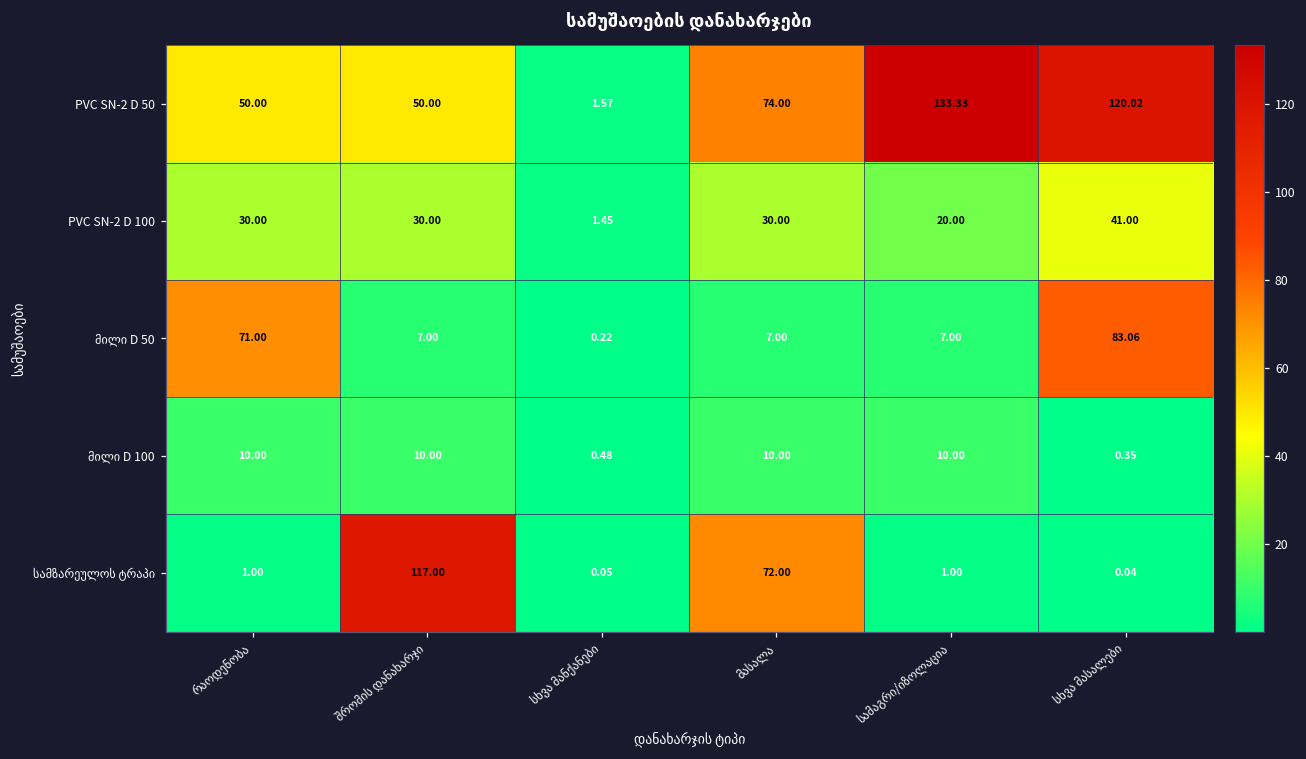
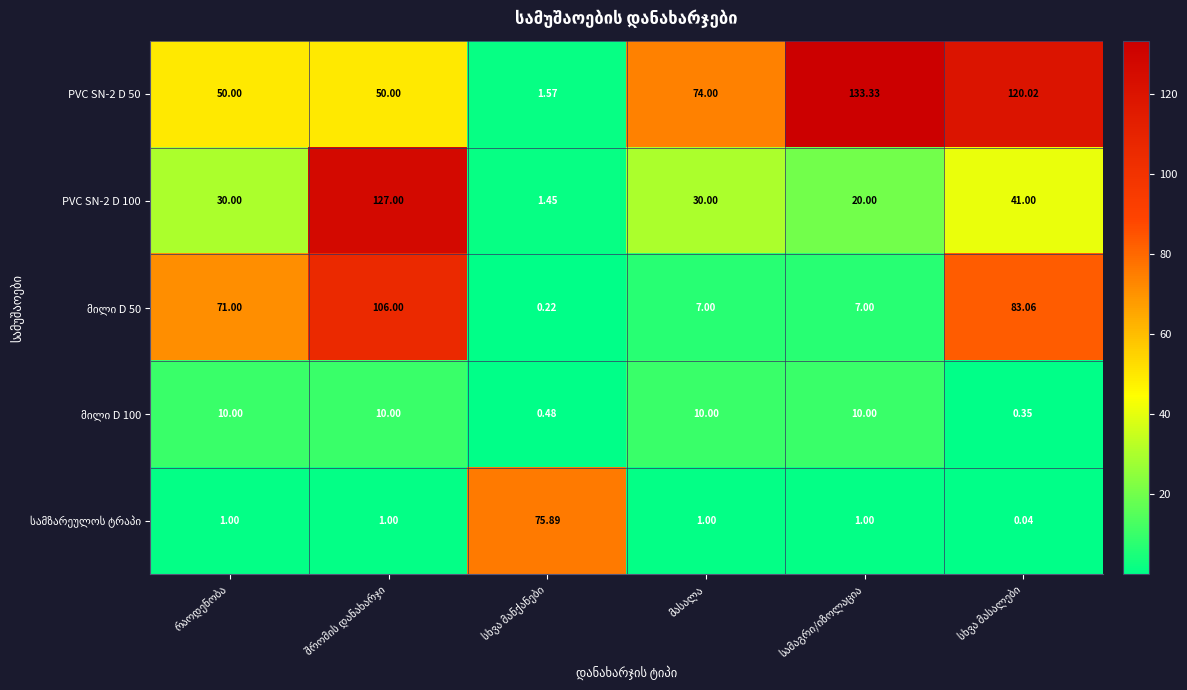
  {
    "PVC SN-2 D 50": {
      "რაოდენობა": 50.00,
      "შრომის დანახარჯი": 50.00,
      "სხვა მანქანები": 1.57,
      "მასალა": 74.00,
      "სამაგრი/იზოლაცია": 133.33,
      "სხვა მასალები": 120.02
    },
    "PVC SN-2 D 100": {
      "რაოდენობა": 30.00,
-     "შრომის დანახარჯი": 30.00,
+     "შრომის დანახარჯი": 127.00,
      "სხვა მანქანები": 1.45,
      "მასალა": 30.00,
      "სამაგრი/იზოლაცია": 20.00,
      "სხვა მასალები": 41.00
    },
    "მილი D 50": {
      "რაოდენობა": 71.00,
-     "შრომის დანახარჯი": 7.00,
+     "შრომის დანახარჯი": 106.00,
      "სხვა მანქანები": 0.22,
      "მასალა": 7.00,
      "სამაგრი/იზოლაცია": 7.00,
      "სხვა მასალები": 83.06
    },
    "მილი D 100": {
      "რაოდენობა": 10.00,
      "შრომის დანახარჯი": 10.00,
      "სხვა მანქანები": 0.48,
      "მასალა": 10.00,
      "სამაგრი/იზოლაცია": 10.00,
      "სხვა მასალები": 0.35
    },
    "სამზარეულოს ტრაპი": {
      "რაოდენობა": 1.00,
-     "შრომის დანახარჯი": 117.00,
-     "სხვა მანქანები": 0.05,
-     "მასალა": 72.00,
+     "შრომის დანახარჯი": 1.00,
+     "სხვა მანქანები": 75.89,
+     "მასალა": 1.00,
      "სამაგრი/იზოლაცია": 1.00,
      "სხვა მასალები": 0.04
    }
  }
